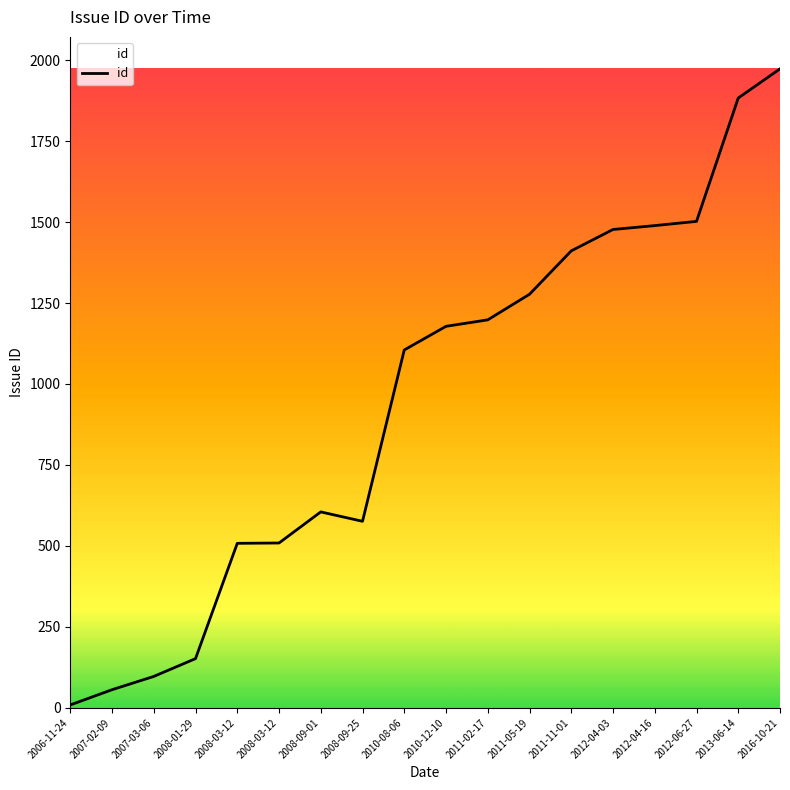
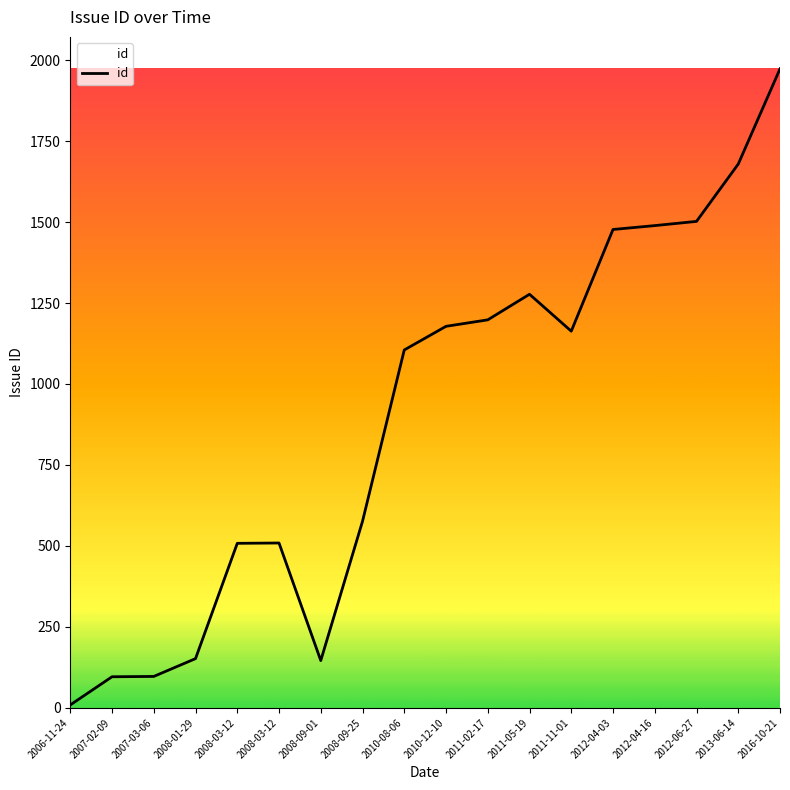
  {
    "2006-11-24": 10,
-   "2007-02-09": 60,
+   "2007-02-09": 100,
    "2007-03-06": 100,
    "2008-01-29": 150,
-   "2008-09-01": 610,
+   "2008-09-01": 150,
    "2008-09-25": 580,
    "2010-08-06": 1110,
    "2010-12-10": 1180,
    "2011-02-17": 1200,
    "2011-05-19": 1280,
-   "2011-11-01": 1410,
+   "2011-11-01": 1160,
    "2012-04-03": 1480,
    "2012-04-16": 1490,
    "2012-06-27": 1500,
-   "2013-06-14": 1880,
+   "2013-06-14": 1680,
    "2016-10-21": 1970
  }
